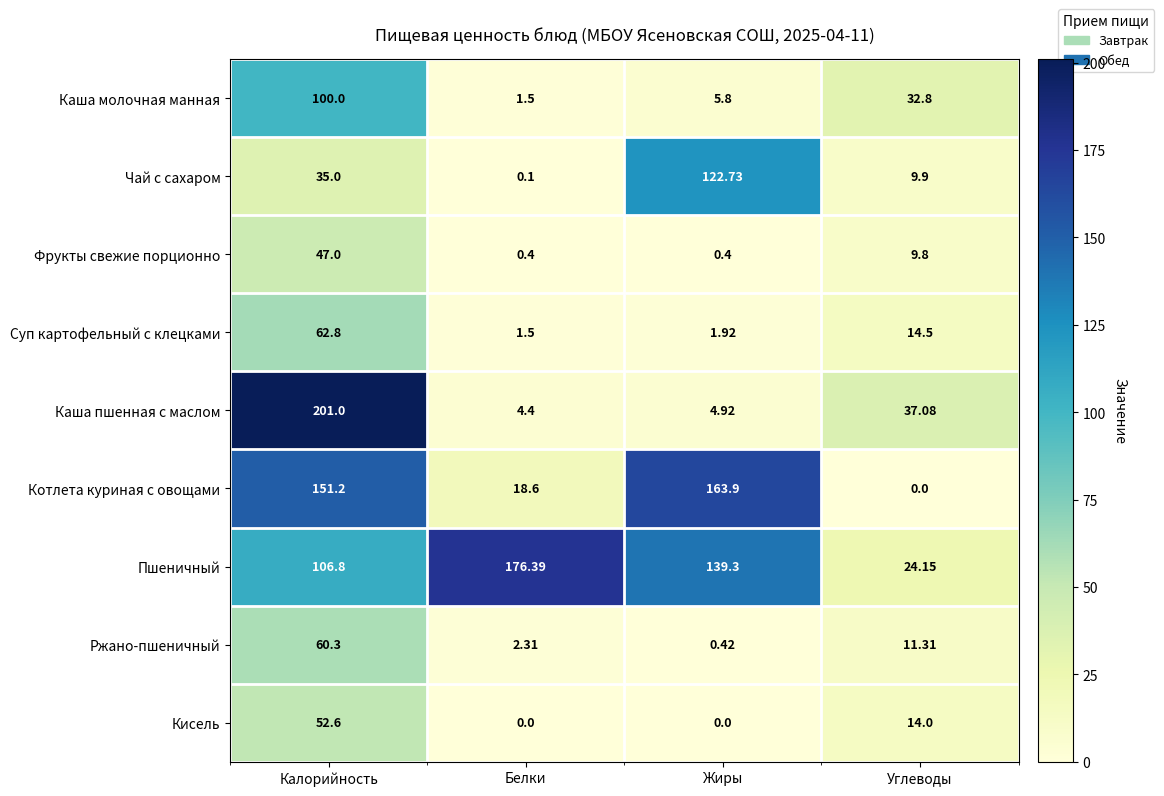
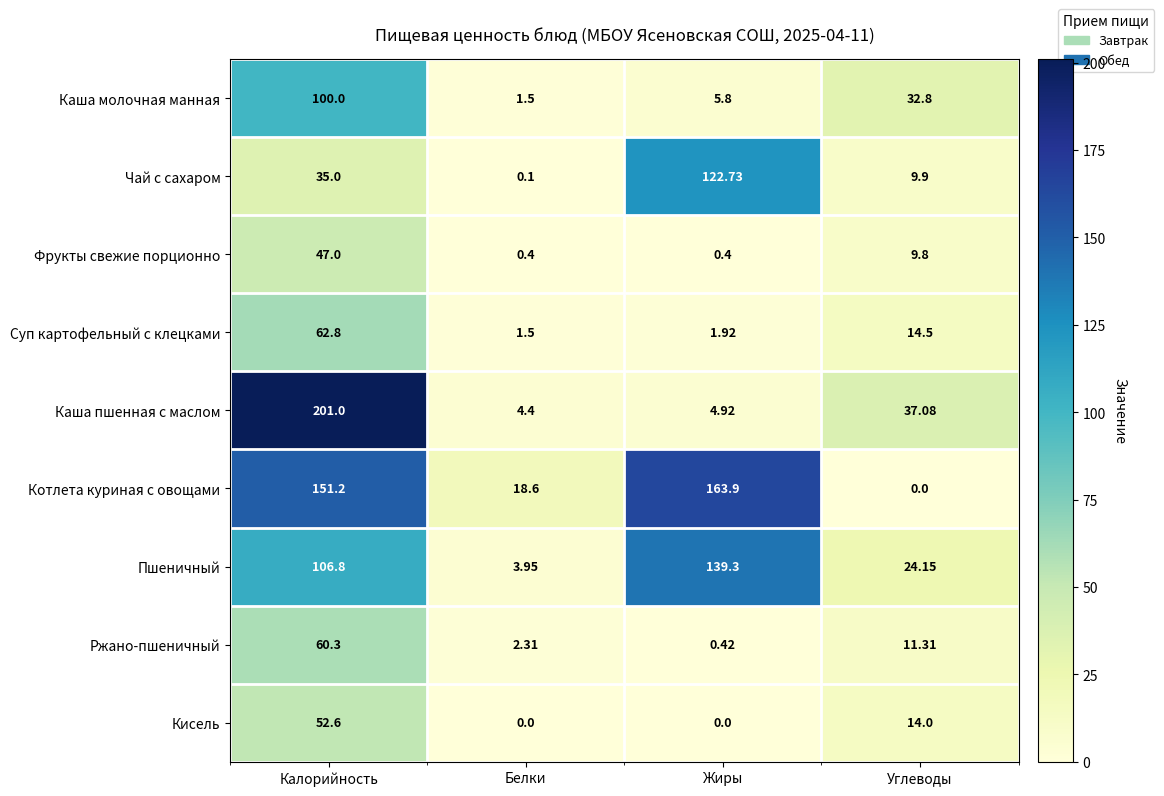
  {
    "Каша молочная манная": {
      "Калорийность": 100.0,
      "Белки": 1.5,
      "Жиры": 5.8,
      "Углеводы": 32.8
    },
    "Чай с сахаром": {
      "Калорийность": 35.0,
      "Белки": 0.1,
      "Жиры": 122.73,
      "Углеводы": 9.9
    },
    "Фрукты свежие порционно": {
      "Калорийность": 47.0,
      "Белки": 0.4,
      "Жиры": 0.4,
      "Углеводы": 9.8
    },
    "Суп картофельный с клецками": {
      "Калорийность": 62.8,
      "Белки": 1.5,
      "Жиры": 1.92,
      "Углеводы": 14.5
    },
    "Каша пшенная с маслом": {
      "Калорийность": 201.0,
      "Белки": 4.4,
      "Жиры": 4.92,
      "Углеводы": 37.08
    },
    "Котлета куриная с овощами": {
      "Калорийность": 151.2,
      "Белки": 18.6,
      "Жиры": 163.9,
      "Углеводы": 0.0
    },
    "Пшеничный": {
      "Калорийность": 106.8,
-     "Белки": 176.39,
+     "Белки": 3.95,
      "Жиры": 139.3,
      "Углеводы": 24.15
    },
    "Ржано-пшеничный": {
      "Калорийность": 60.3,
      "Белки": 2.31,
      "Жиры": 0.42,
      "Углеводы": 11.31
    },
    "Кисель": {
      "Калорийность": 52.6,
      "Белки": 0.0,
      "Жиры": 0.0,
      "Углеводы": 14.0
    }
  }
